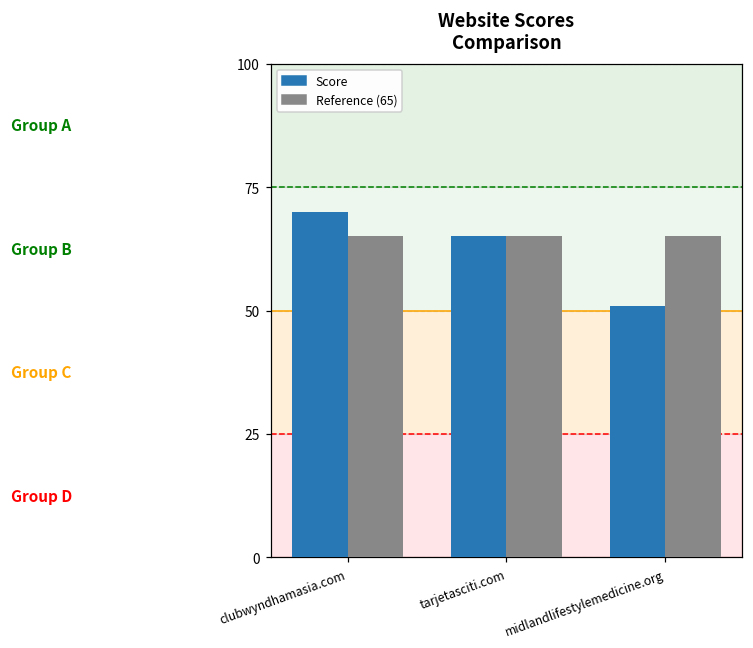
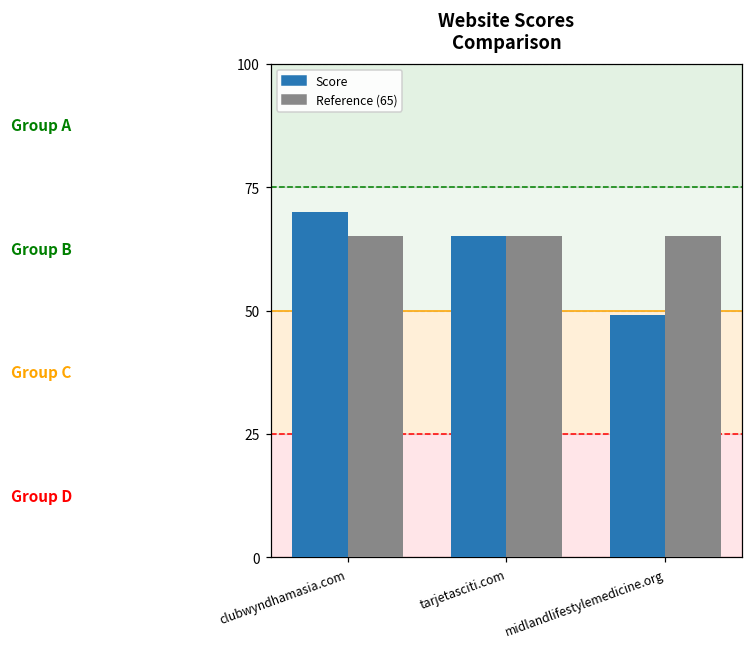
  {
    "Score": {
      "clubwyndhamasia.com": 70,
      "tarjetasciti.com": 65,
-     "midlandlifestylemedicine.org": 51
+     "midlandlifestylemedicine.org": 49
    },
    "Reference (65)": {
      "clubwyndhamasia.com": 65,
      "tarjetasciti.com": 65,
      "midlandlifestylemedicine.org": 65
    }
  }
